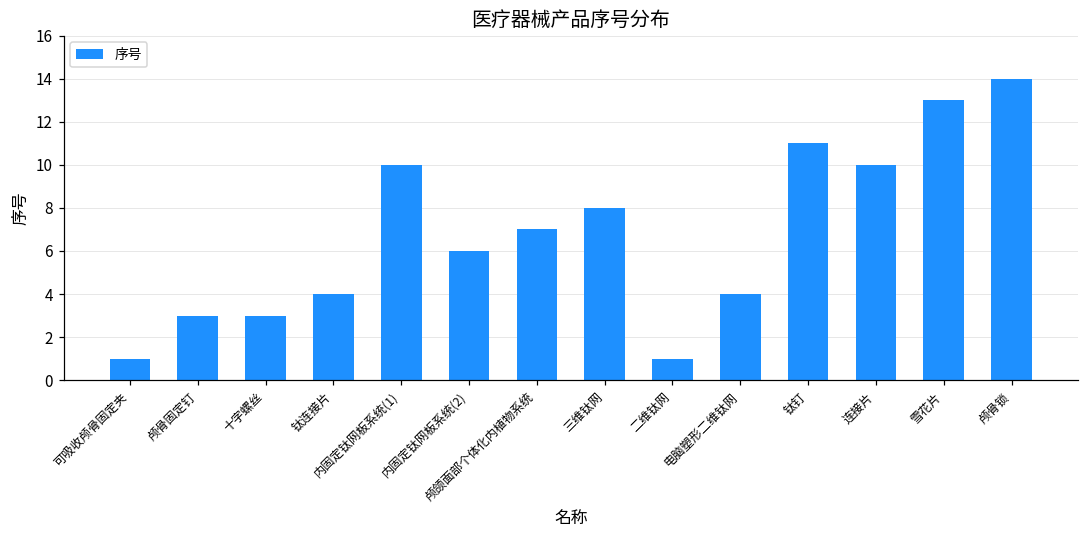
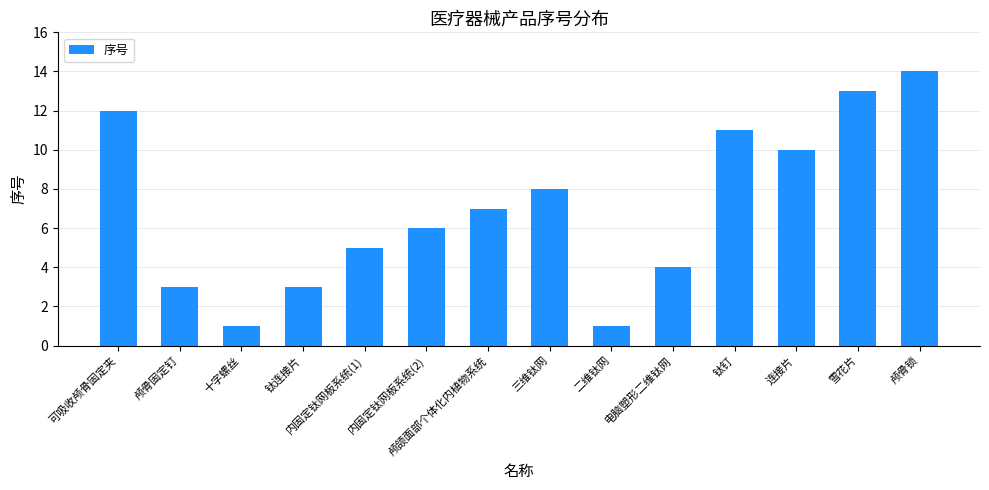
  {
-   "可吸收颅骨固定夹": 1,
+   "可吸收颅骨固定夹": 12,
    "颅骨固定钉": 3,
-   "十字螺丝": 3,
-   "钛连接片": 4,
-   "内固定钛网板系统(1)": 10,
+   "十字螺丝": 1,
+   "钛连接片": 3,
+   "内固定钛网板系统(1)": 5,
    "内固定钛网板系统(2)": 6,
    "颅颌面部个体化内植物系统": 7,
    "三维钛网": 8,
    "二维钛网": 1,
    "电脑塑形二维钛网": 4,
    "钛钉": 11,
    "连接片": 10,
    "雪花片": 13,
    "颅骨锁": 14
  }
